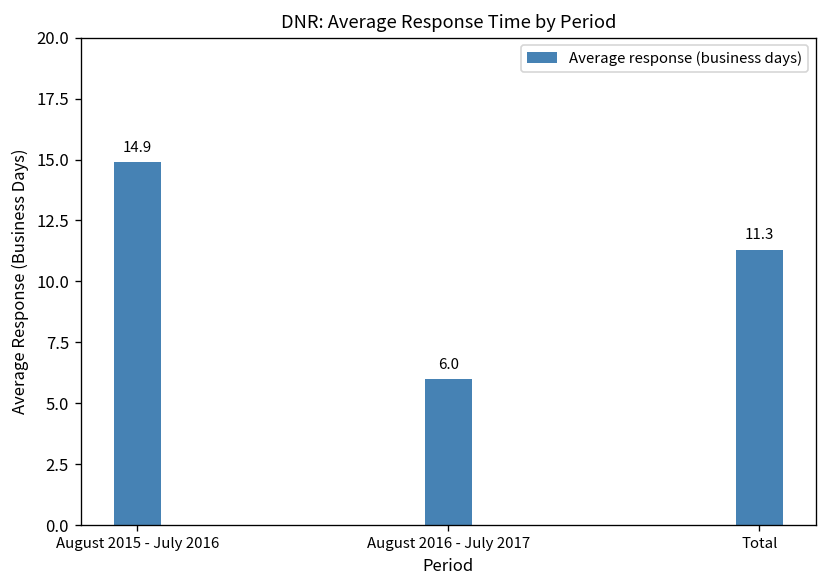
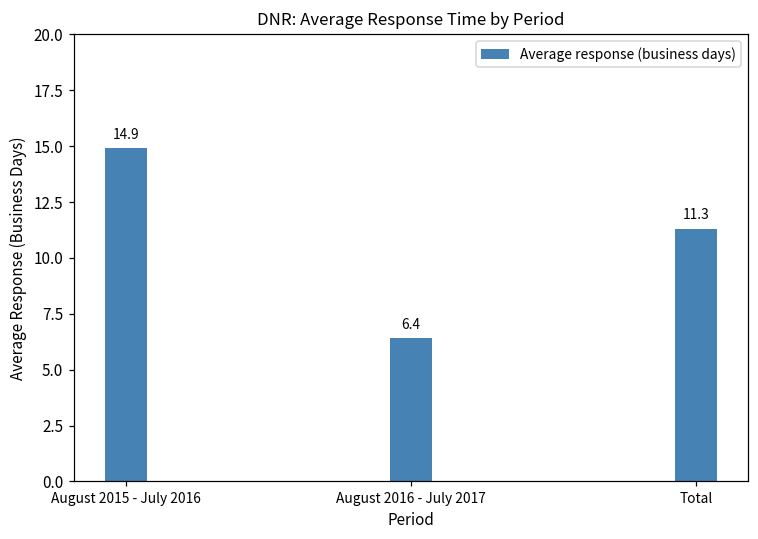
  {
    "August 2015 - July 2016": 14.9,
-   "August 2016 - July 2017": 6.0,
+   "August 2016 - July 2017": 6.4,
    "Total": 11.3
  }
